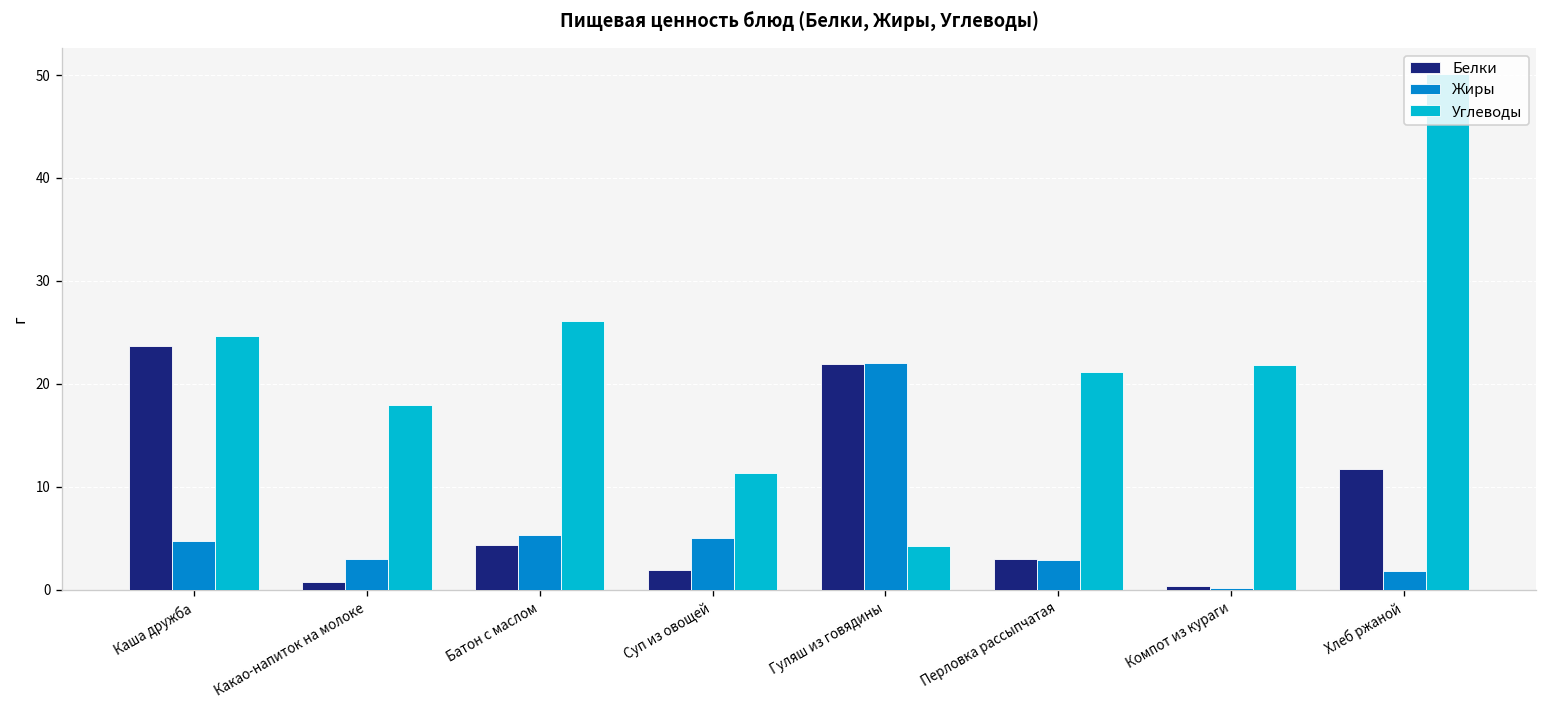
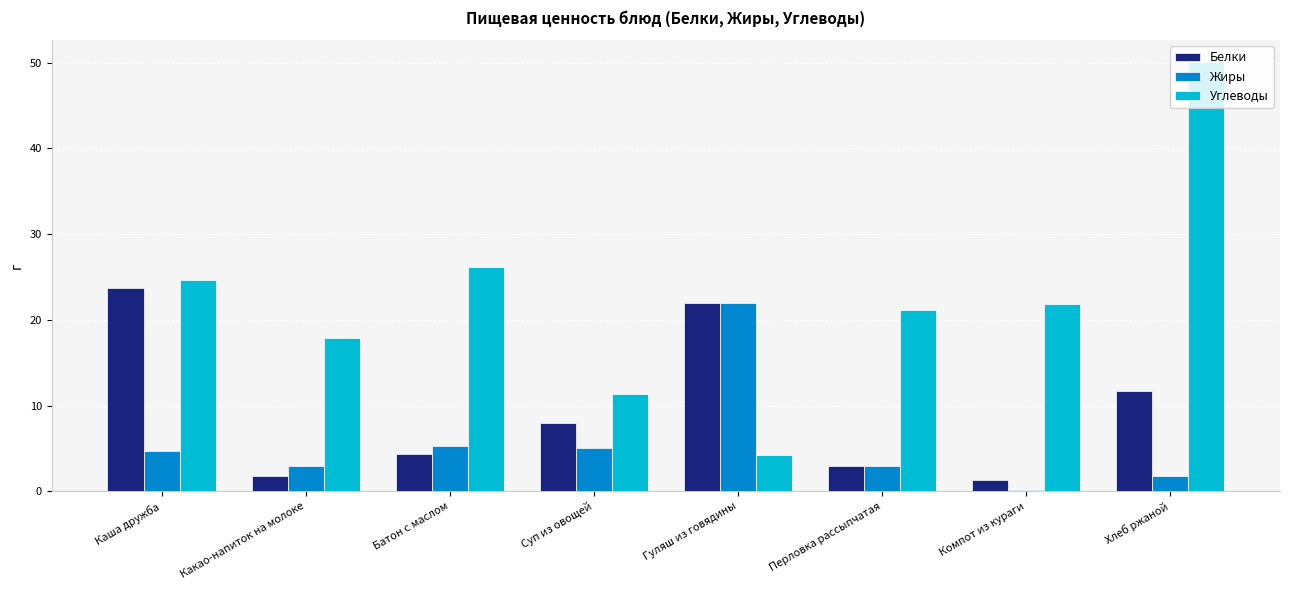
  {
    "Белки": {
      "Каша дружба": 24,
-     "Какао-напиток на молоке": 1,
+     "Какао-напиток на молоке": 2,
      "Батон с маслом": 4,
-     "Суп из овощей": 2,
+     "Суп из овощей": 8,
      "Гуляш из говядины": 22,
      "Перловка рассыпчатая": 3,
-     "Компот из кураги": 0,
+     "Компот из кураги": 1,
      "Хлеб ржаной": 12
    }
  }
